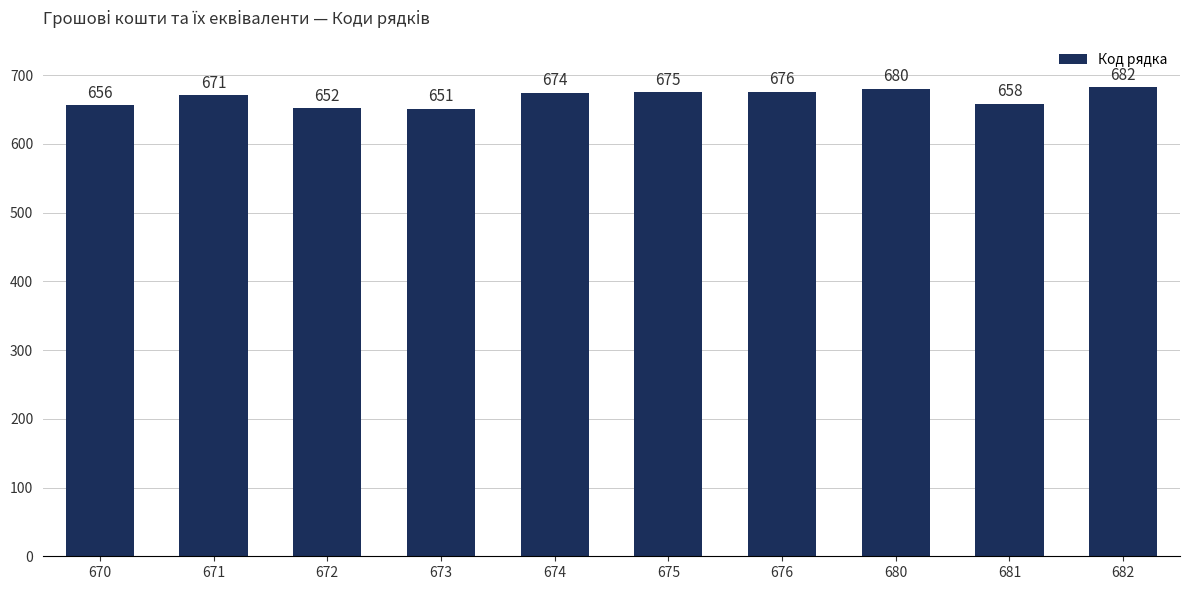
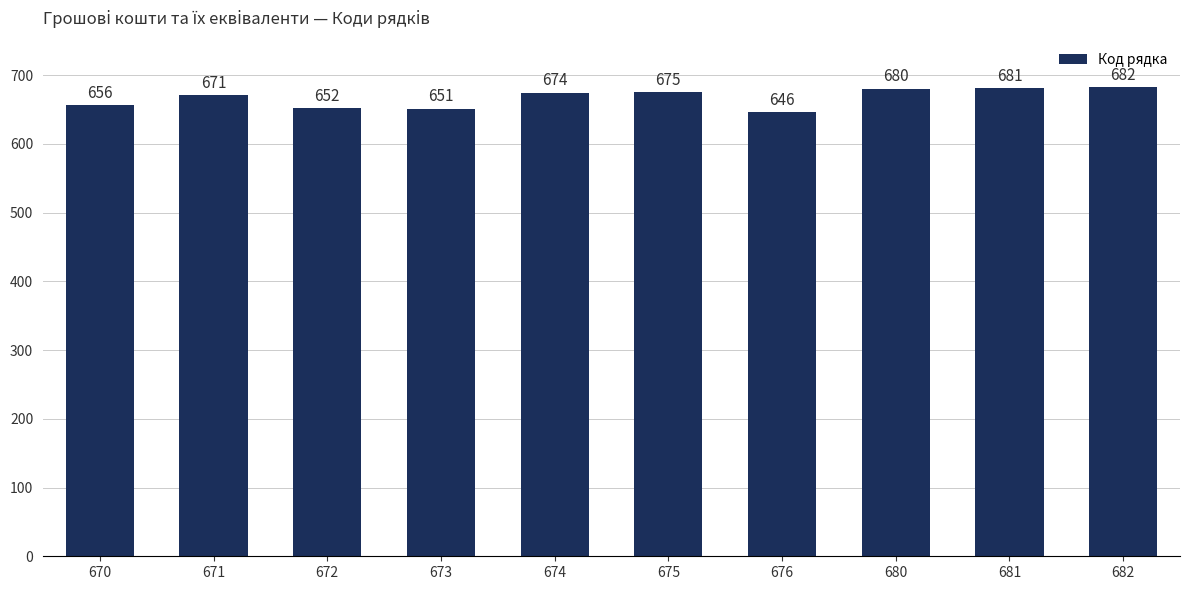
  {
    "670": 656,
    "671": 671,
    "672": 652,
    "673": 651,
    "674": 674,
    "675": 675,
-   "676": 676,
+   "676": 646,
    "680": 680,
-   "681": 658,
+   "681": 681,
    "682": 682
  }
